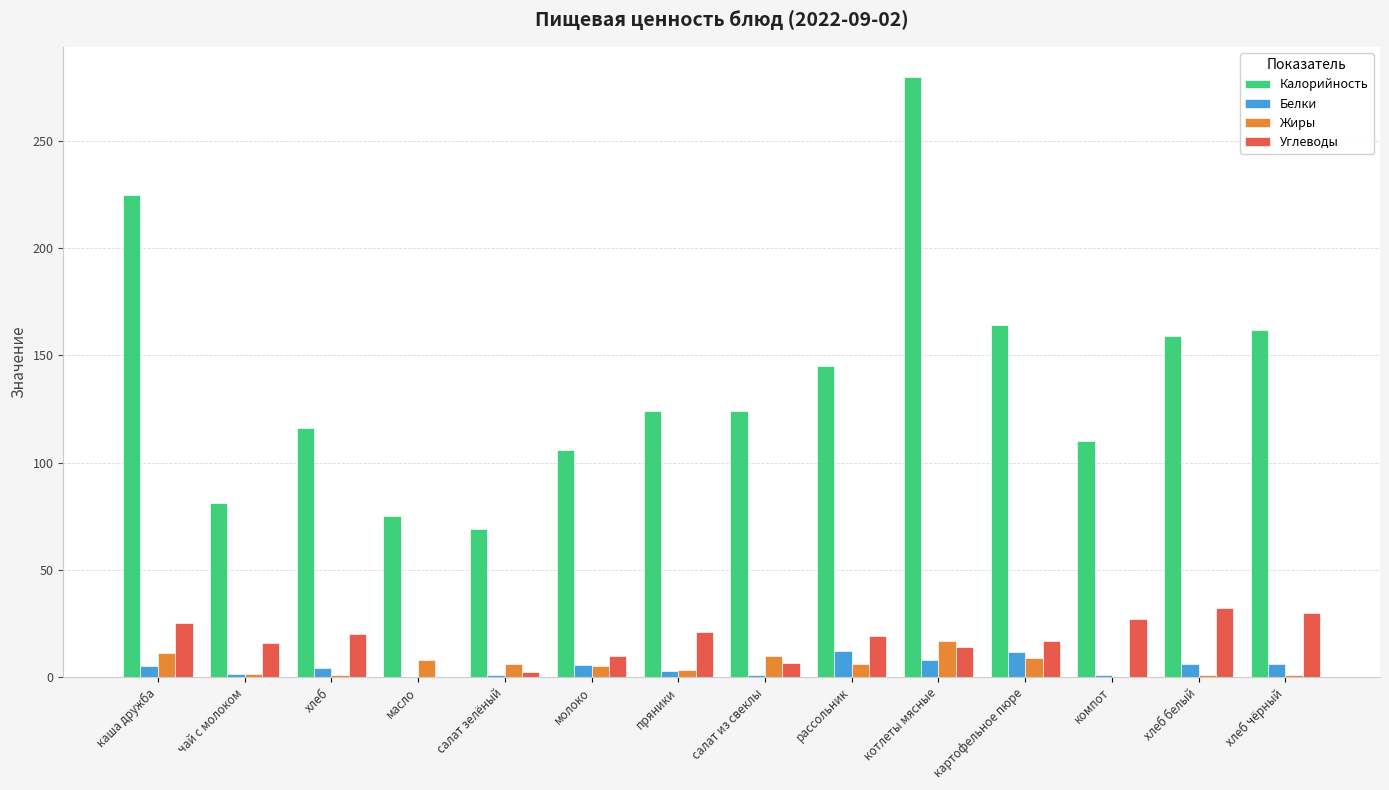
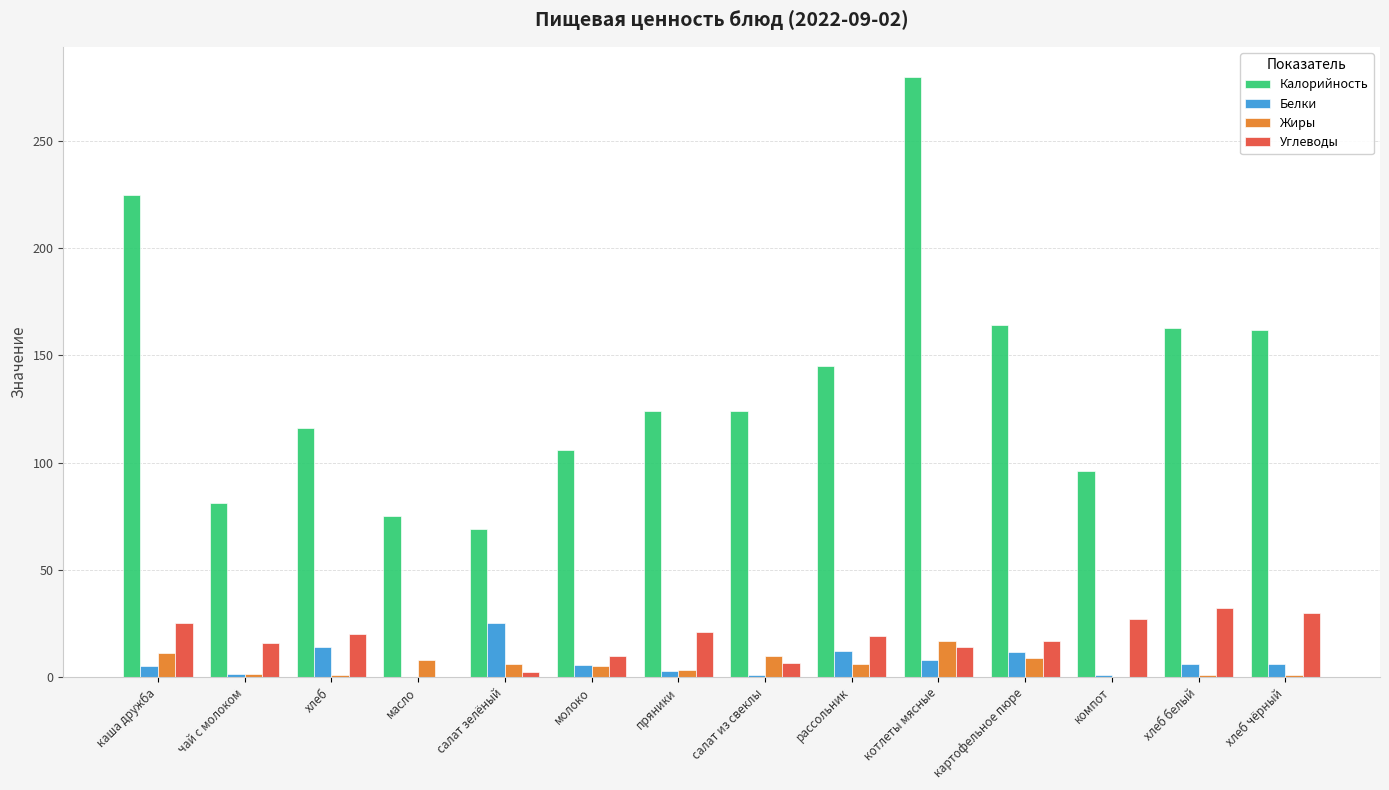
  {
    "Калорийность": {
      "каша дружба": 225,
      "чай с молоком": 81,
      "хлеб": 116,
      "масло": 75,
      "салат зелёный": 69,
      "молоко": 106,
      "пряники": 124,
      "салат из свеклы": 124,
      "рассольник": 145,
      "котлеты мясные": 280,
      "картофельное пюре": 164,
-     "компот": 110,
-     "хлеб белый": 159,
+     "компот": 96,
+     "хлеб белый": 163,
      "хлеб чёрный": 162
    },
    "Белки": {
      "каша дружба": 5,
      "чай с молоком": 2,
-     "хлеб": 4,
+     "хлеб": 14,
      "масло": 0,
-     "салат зелёный": 1,
+     "салат зелёный": 25,
      "молоко": 6,
      "пряники": 3,
      "рассольник": 12,
      "котлеты мясные": 8,
      "картофельное пюре": 12,
      "хлеб белый": 6,
      "хлеб чёрный": 6
    }
  }
